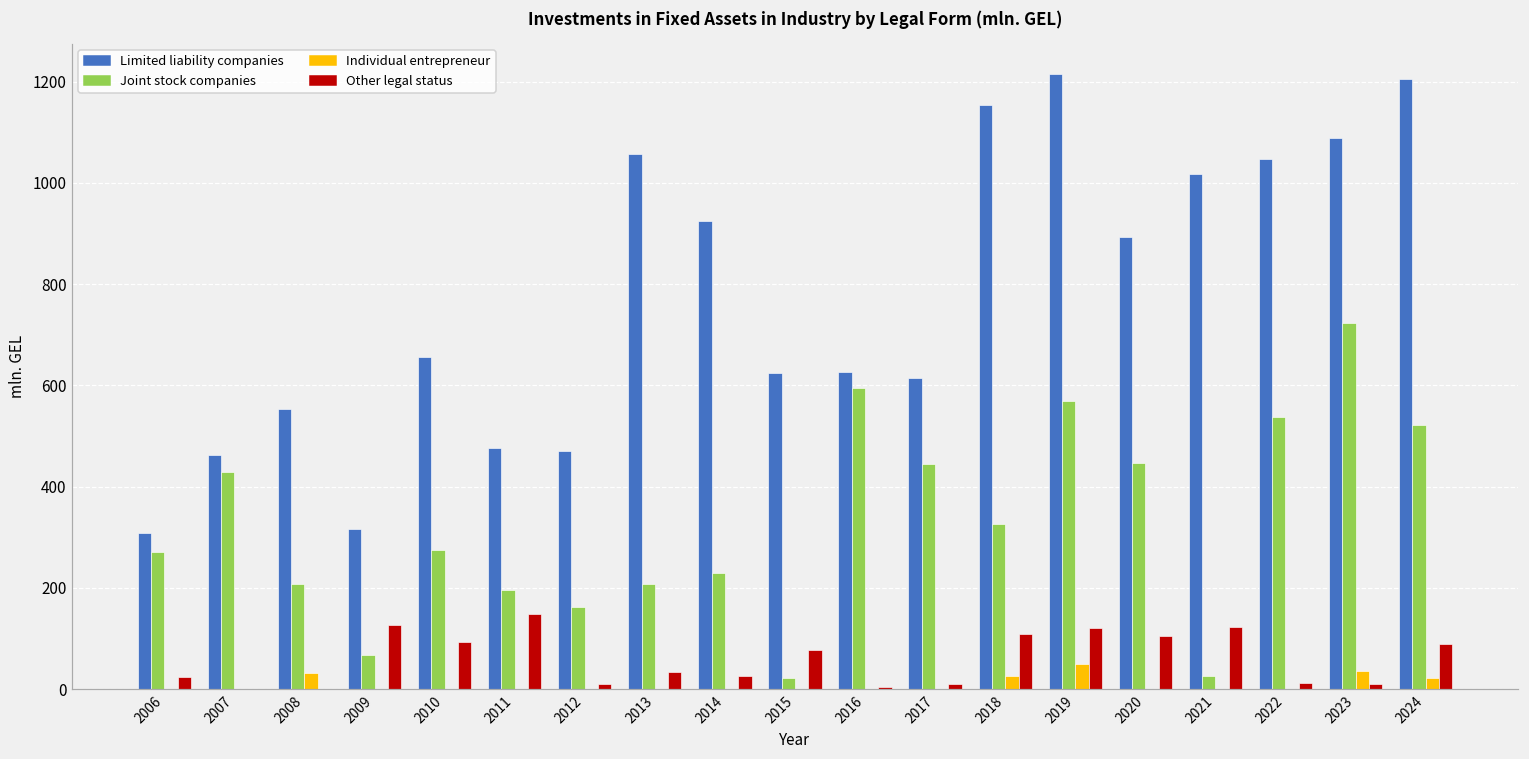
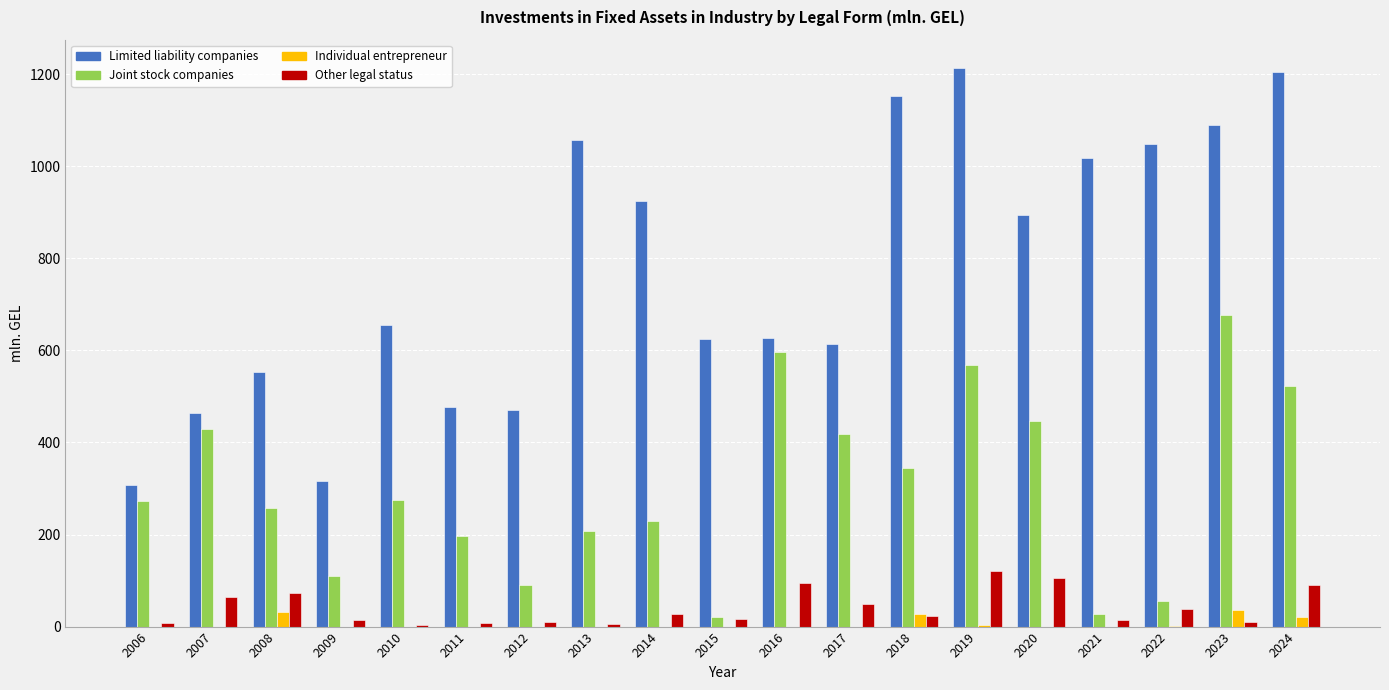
  {
    "Limited liability companies": {
      "2006": 310,
      "2007": 460,
      "2008": 550,
      "2009": 320,
      "2010": 660,
      "2011": 480,
      "2012": 470,
      "2013": 1060,
      "2014": 920,
      "2015": 620,
      "2016": 630,
      "2017": 610,
      "2018": 1150,
      "2019": 1210,
      "2020": 890,
      "2021": 1020,
      "2022": 1050,
      "2023": 1090,
      "2024": 1210
    },
    "Joint stock companies": {
      "2006": 270,
      "2007": 430,
-     "2008": 210,
-     "2009": 70,
+     "2008": 260,
+     "2009": 110,
      "2010": 270,
      "2011": 200,
-     "2012": 160,
+     "2012": 90,
      "2013": 210,
      "2014": 230,
      "2015": 20,
      "2016": 600,
-     "2017": 440,
-     "2018": 330,
+     "2017": 420,
+     "2018": 340,
      "2019": 570,
      "2020": 450,
      "2021": 30,
-     "2022": 540,
-     "2023": 720,
+     "2022": 60,
+     "2023": 680,
      "2024": 520
    },
    "Individual entrepreneur": {
      "2006": 0,
      "2007": 0,
      "2008": 30,
      "2009": 0,
      "2010": 0,
      "2011": 0,
      "2012": 0,
      "2013": 0,
      "2014": 0,
      "2015": 0,
      "2016": 0,
      "2017": 0,
      "2018": 30,
-     "2019": 50,
+     "2019": 0,
      "2020": 0,
      "2021": 0,
      "2023": 40,
      "2024": 20
    },
    "Other legal status": {
-     "2006": 30,
-     "2007": 0,
-     "2008": 0,
-     "2009": 130,
-     "2010": 90,
-     "2011": 150,
+     "2006": 10,
+     "2007": 60,
+     "2008": 70,
+     "2009": 20,
+     "2010": 0,
+     "2011": 10,
      "2012": 10,
-     "2013": 30,
+     "2013": 0,
      "2014": 30,
-     "2015": 80,
-     "2016": 0,
-     "2017": 10,
-     "2018": 110,
+     "2015": 20,
+     "2016": 100,
+     "2017": 50,
+     "2018": 20,
      "2019": 120,
      "2020": 100,
-     "2021": 120,
-     "2022": 10,
+     "2021": 20,
+     "2022": 40,
      "2023": 10,
      "2024": 90
    }
  }
